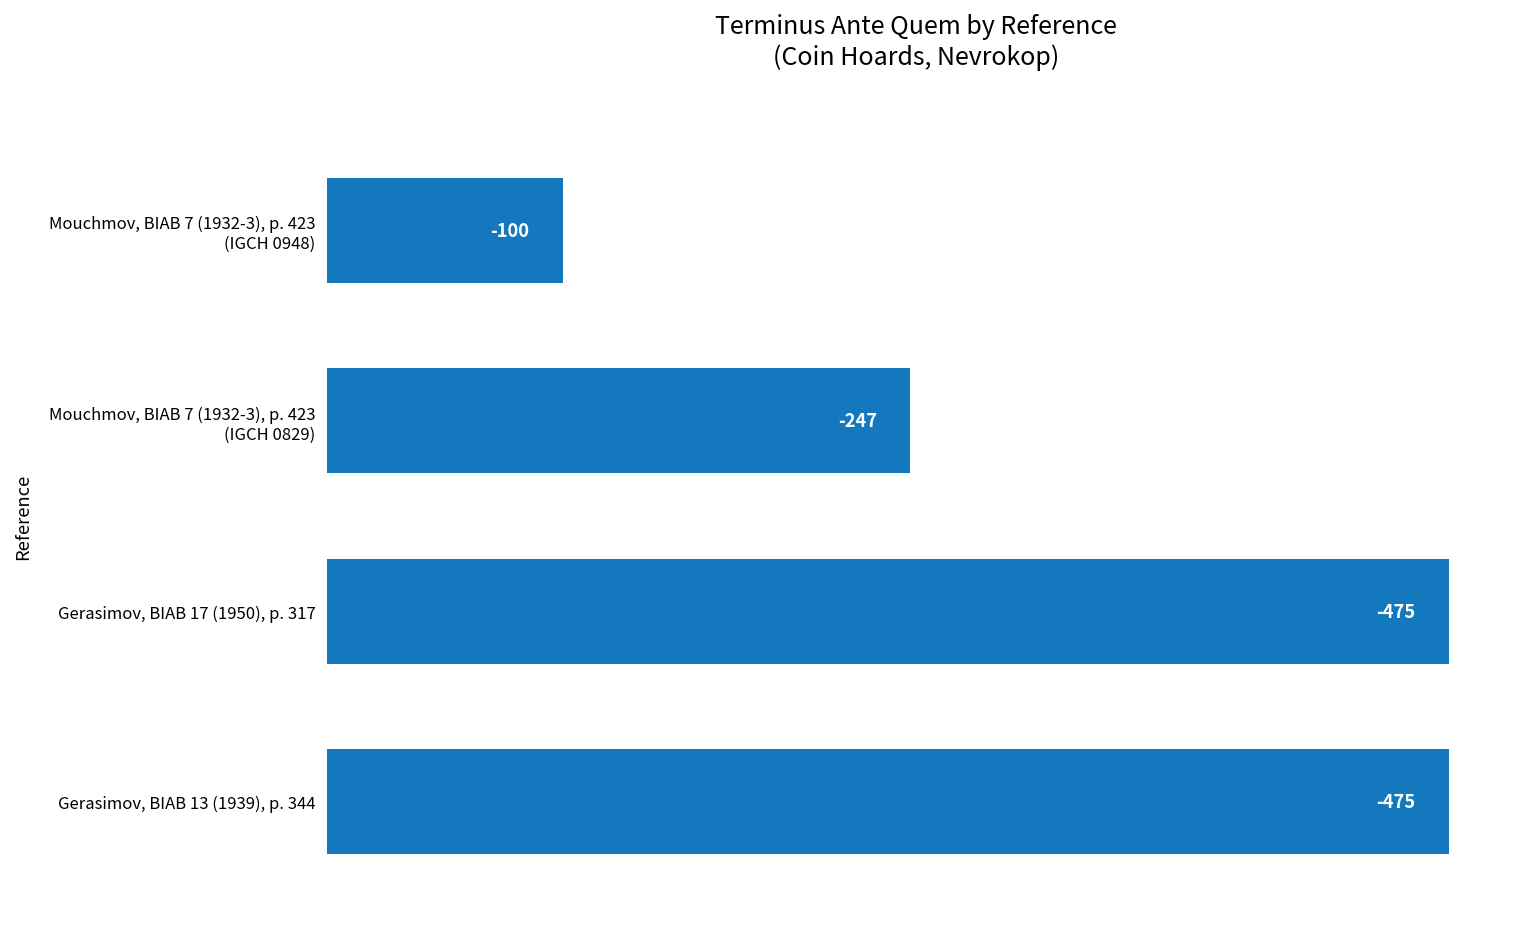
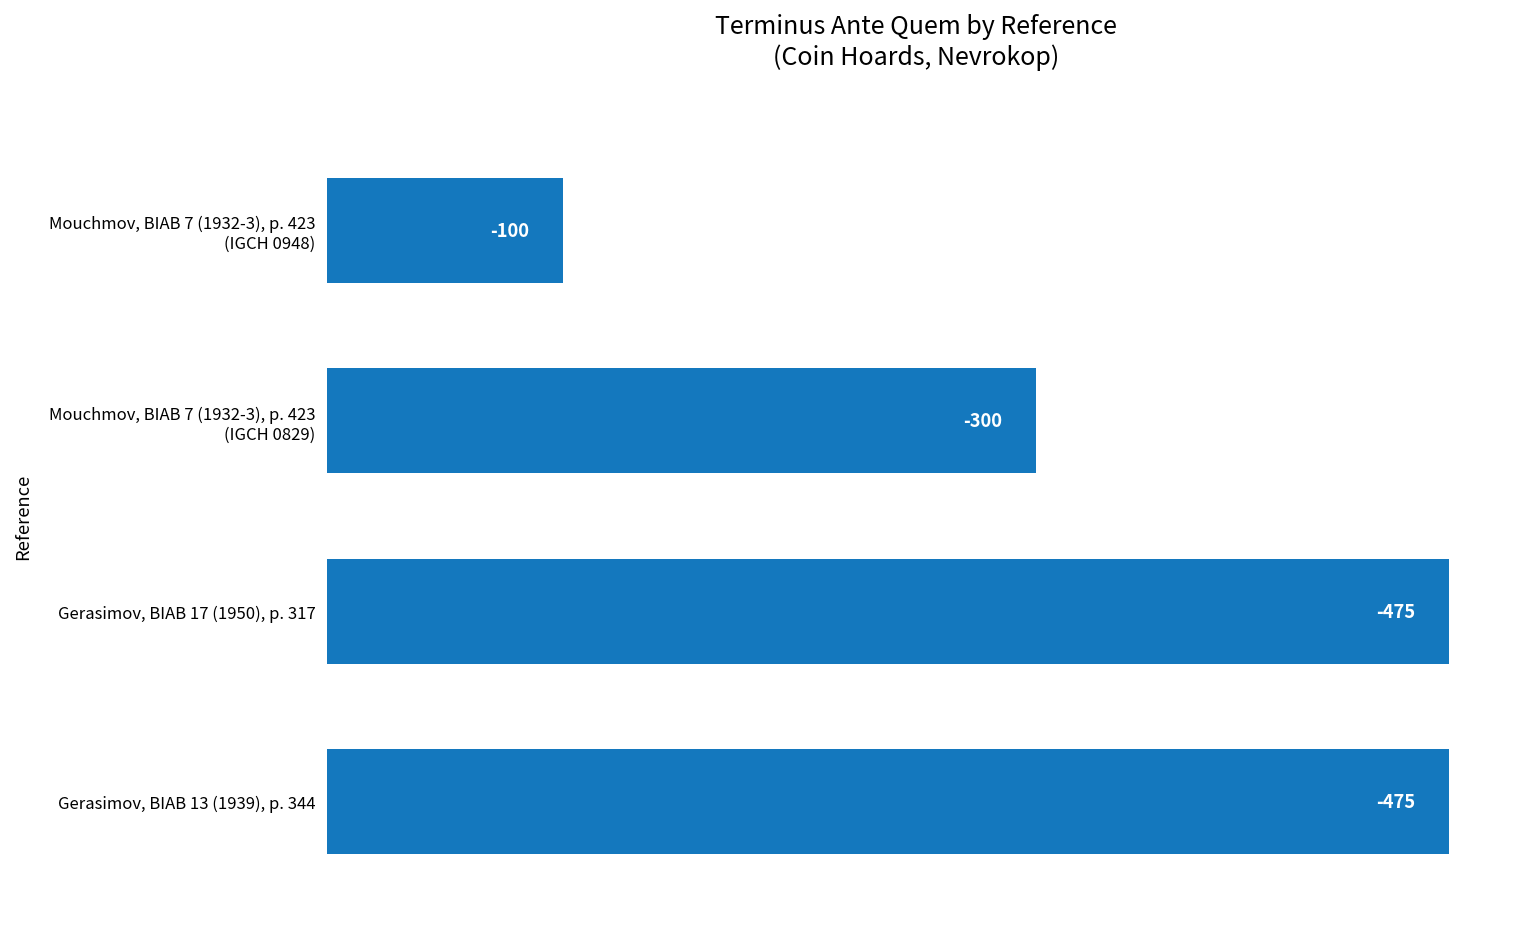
  {
-   "Mouchmov, BIAB 7 (1932-3), p. 423 (IGCH 0829)": -247
+   "Mouchmov, BIAB 7 (1932-3), p. 423 (IGCH 0829)": -300
  }
